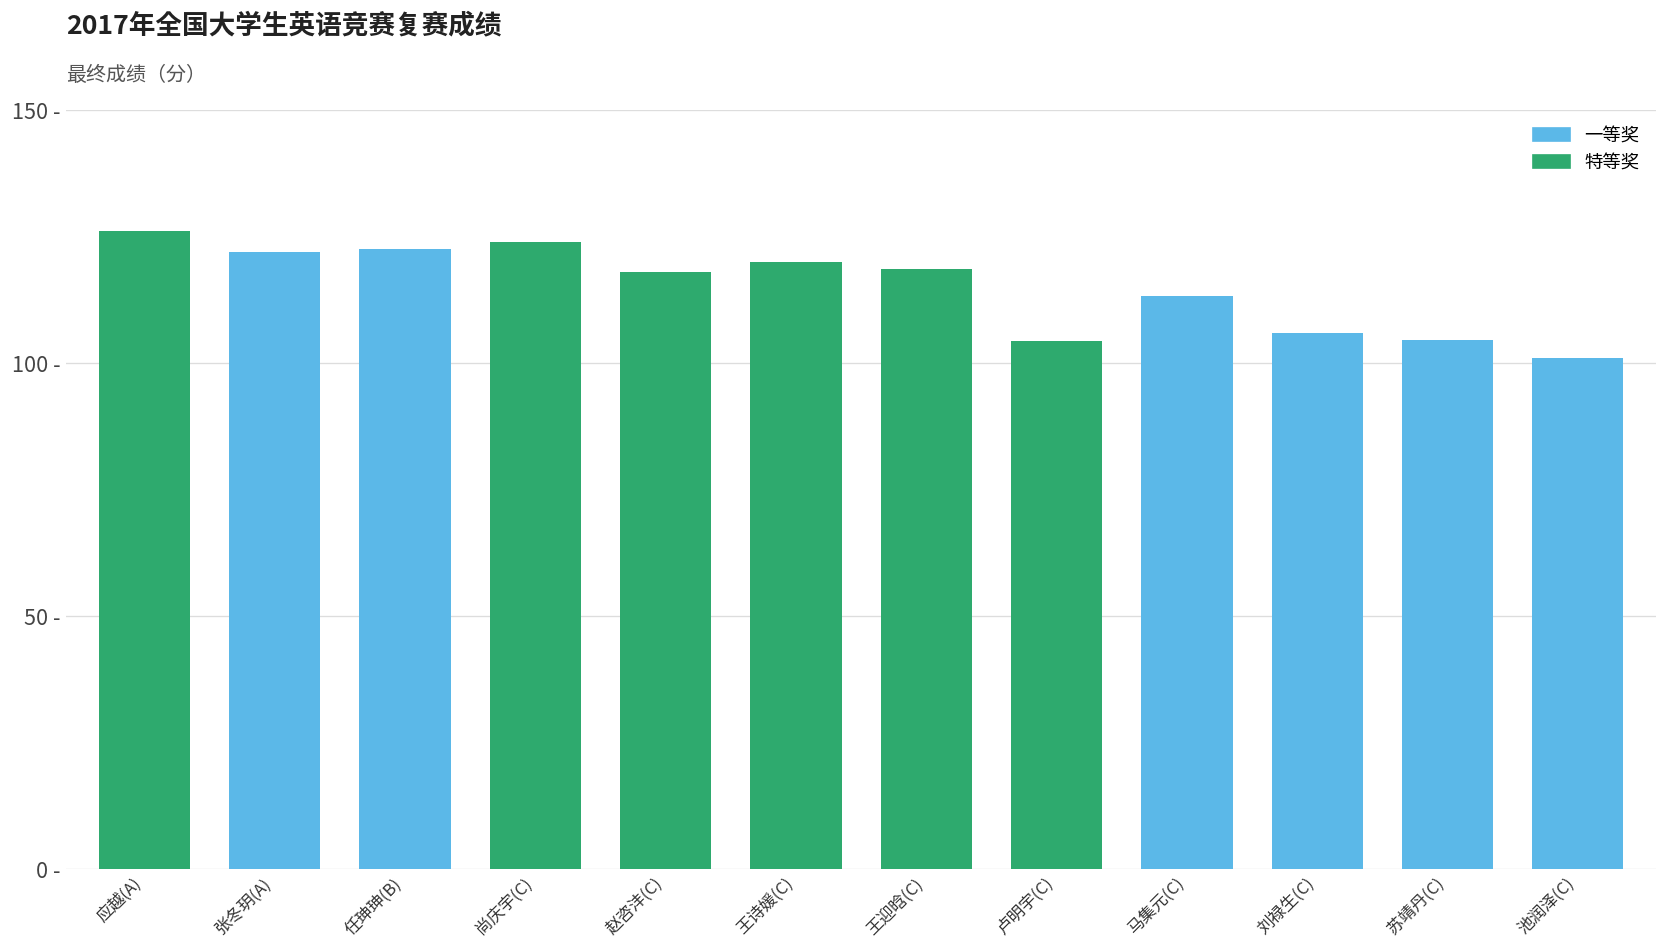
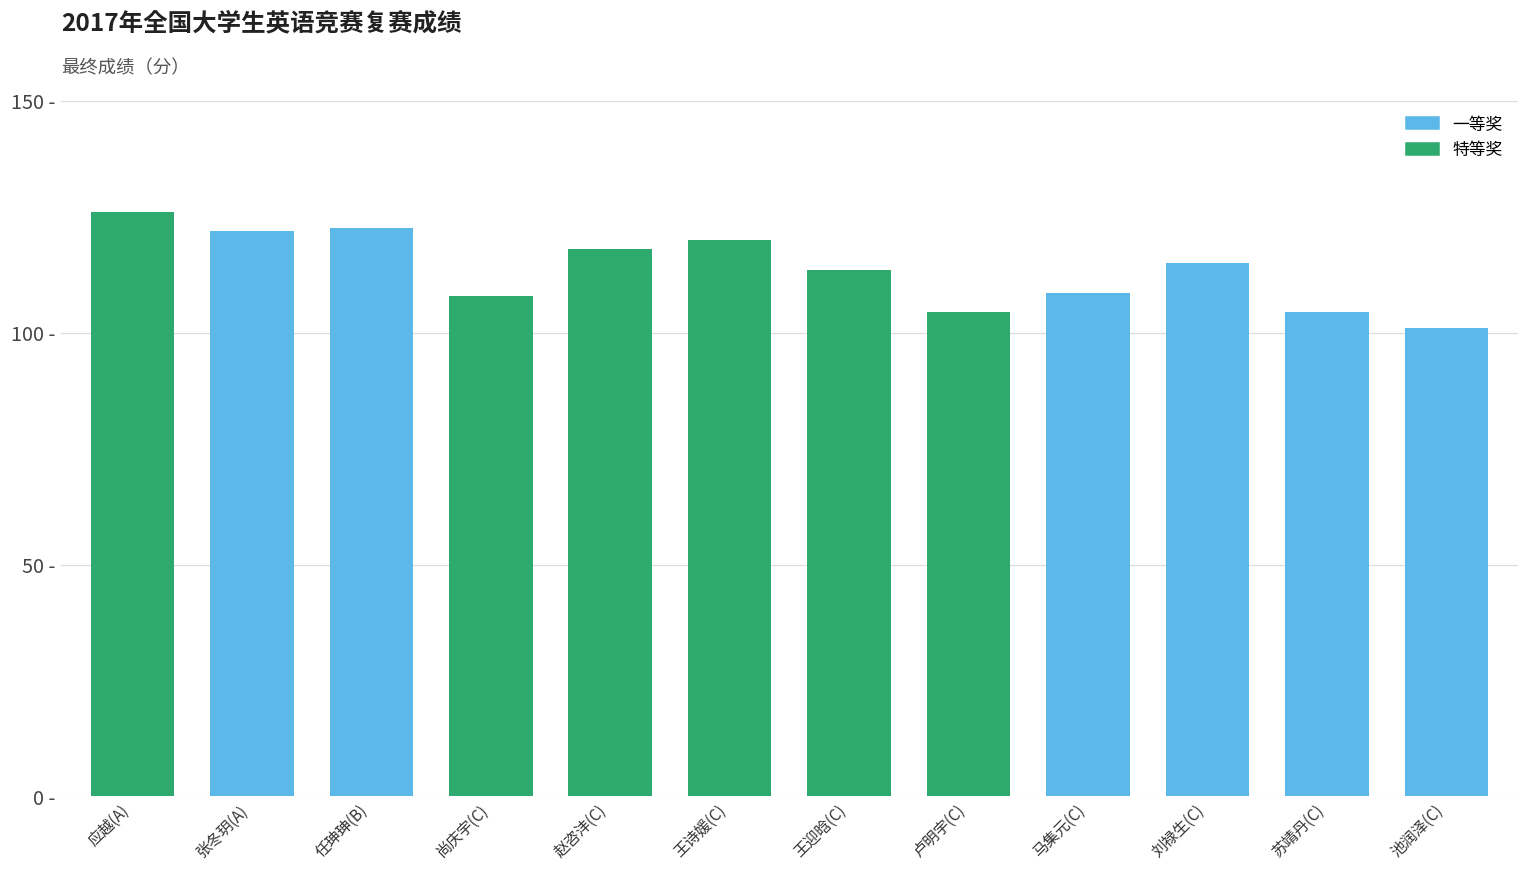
  {
    "应越(A)": "126 -",
    "张冬玥(A)": "122 -",
    "任珅珅(B)": "123 -",
-   "尚庆宇(C)": "124 -",
+   "尚庆宇(C)": "108 -",
    "赵咨沣(C)": "118 -",
    "王诗媛(C)": "120 -",
-   "王迎晗(C)": "119 -",
+   "王迎晗(C)": "114 -",
    "卢明宇(C)": "104 -",
-   "马集元(C)": "113 -",
-   "刘禄生(C)": "106 -",
+   "马集元(C)": "109 -",
+   "刘禄生(C)": "115 -",
    "苏靖丹(C)": "105 -",
    "池润泽(C)": "101 -"
  }
